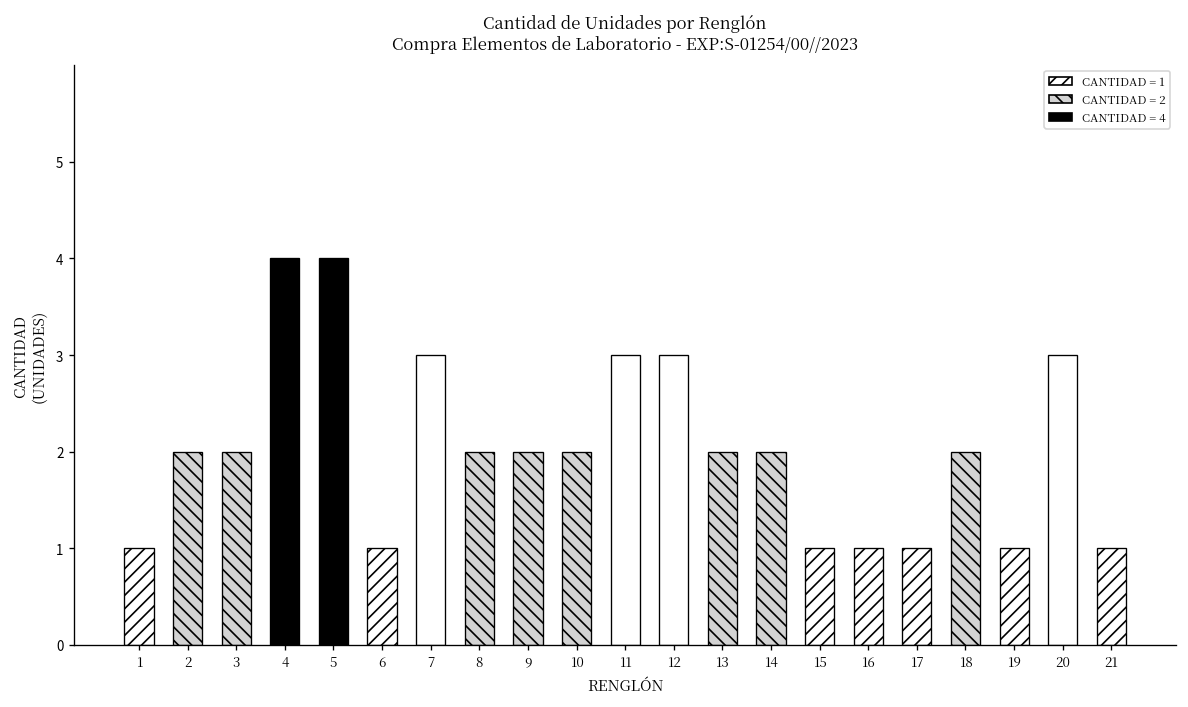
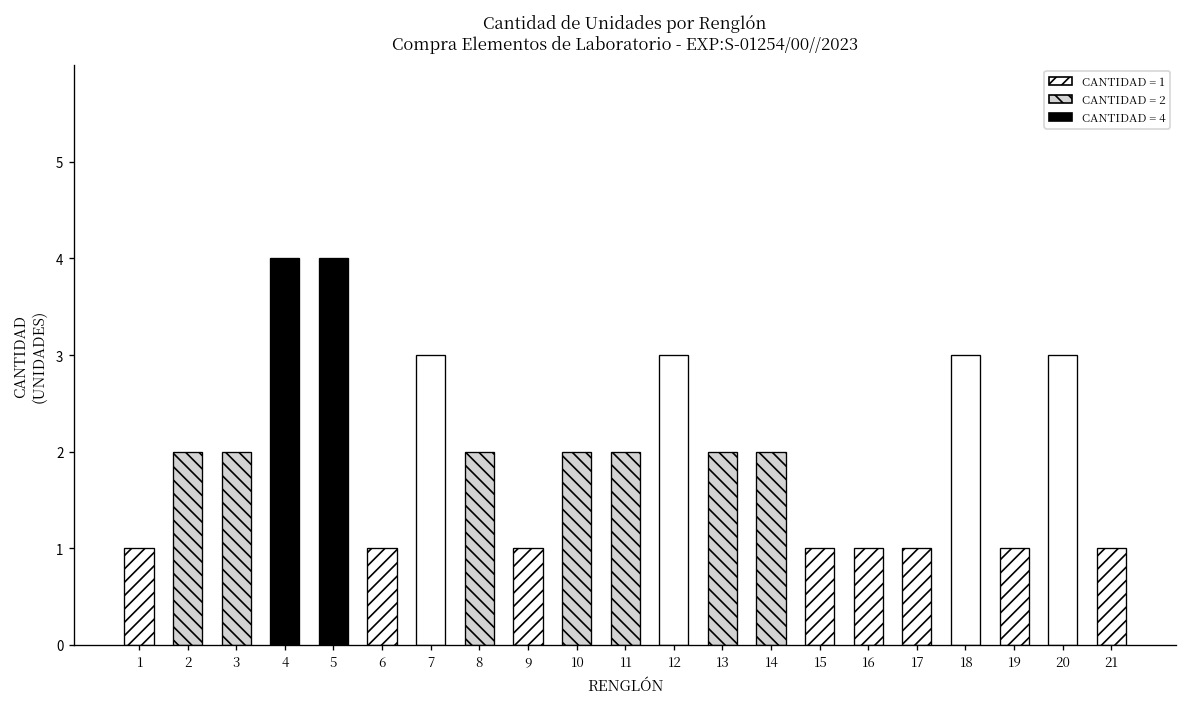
  {
    "1": 1,
    "2": 2,
    "3": 2,
    "4": 4,
    "5": 4,
    "6": 1,
    "7": 3,
    "8": 2,
-   "9": 2,
+   "9": 1,
    "10": 2,
-   "11": 3,
+   "11": 2,
    "12": 3,
    "13": 2,
    "14": 2,
    "15": 1,
    "16": 1,
    "17": 1,
-   "18": 2,
+   "18": 3,
    "19": 1,
    "20": 3,
    "21": 1
  }
